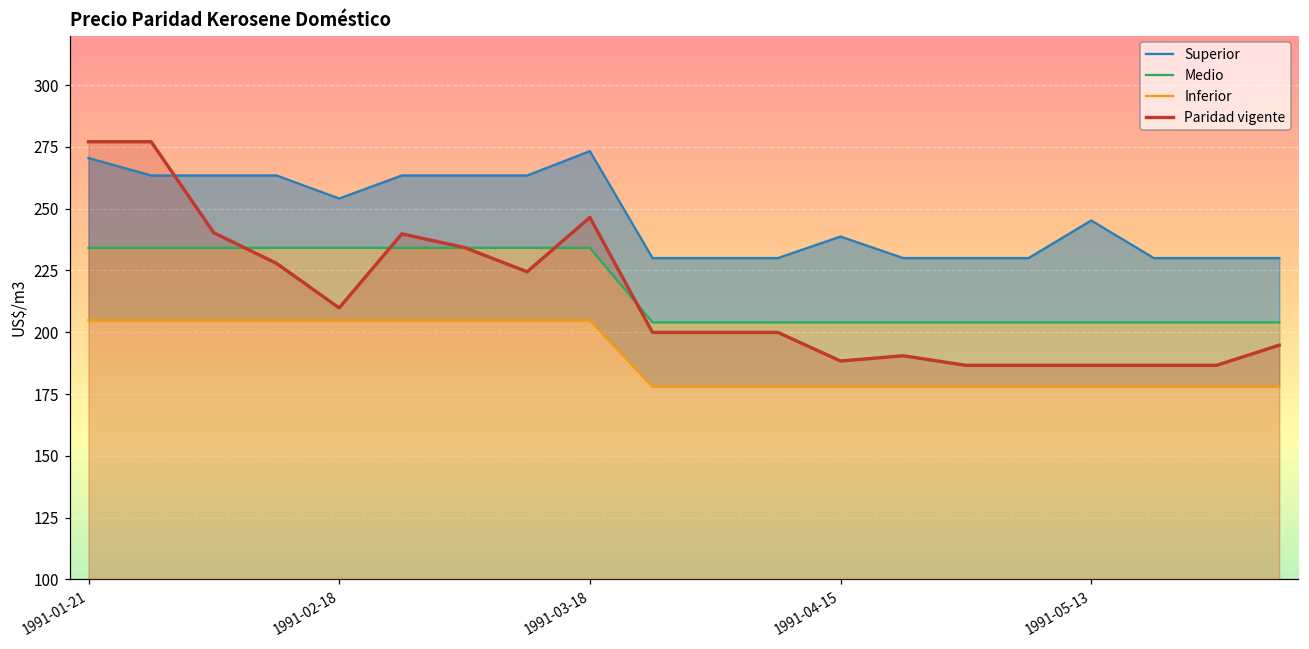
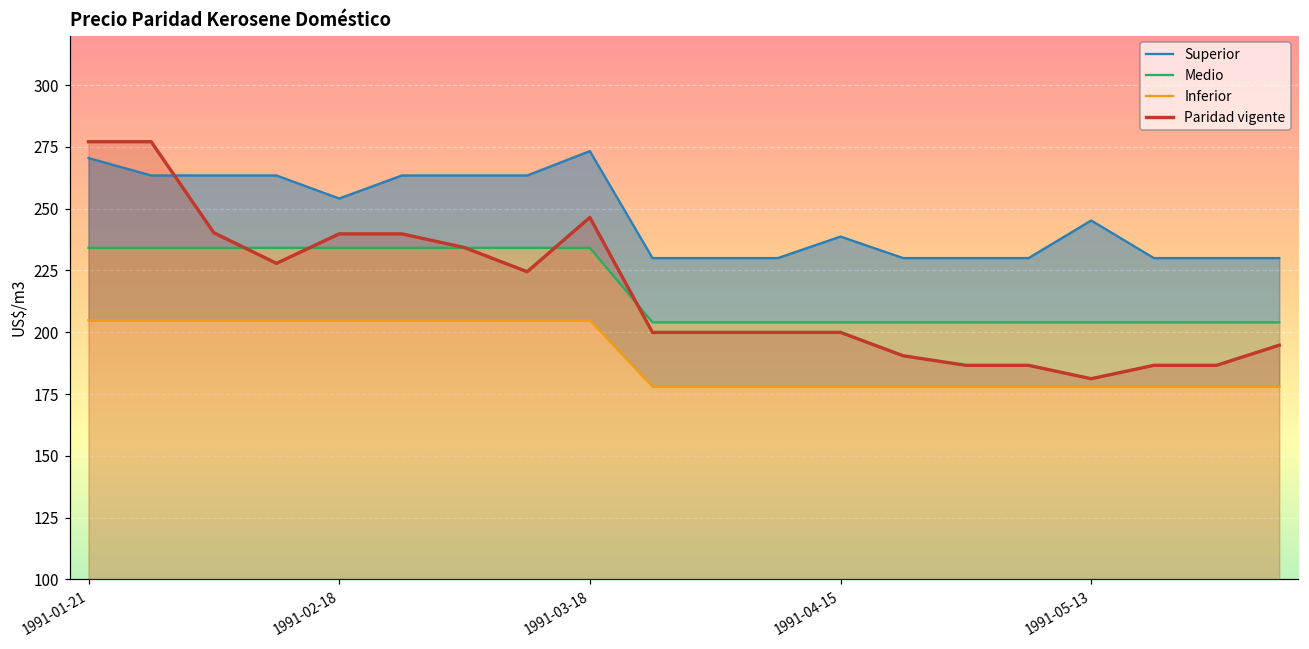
  {
    "Superior": {
      "1991-01-21": 270,
      "1991-02-18": 254,
      "1991-03-18": 273,
      "1991-04-15": 239,
      "1991-05-13": 245
    },
    "Medio": {
      "1991-01-21": 234,
      "1991-02-18": 234,
      "1991-03-18": 234,
      "1991-04-15": 204,
      "1991-05-13": 204
    },
    "Inferior": {
      "1991-01-21": 205,
      "1991-02-18": 205,
      "1991-03-18": 205,
      "1991-04-15": 178,
      "1991-05-13": 178
    },
    "Paridad vigente": {
      "1991-01-21": 277,
-     "1991-02-18": 210,
+     "1991-02-18": 240,
      "1991-03-18": 246,
-     "1991-04-15": 188,
-     "1991-05-13": 187
+     "1991-04-15": 200,
+     "1991-05-13": 181
    }
  }
